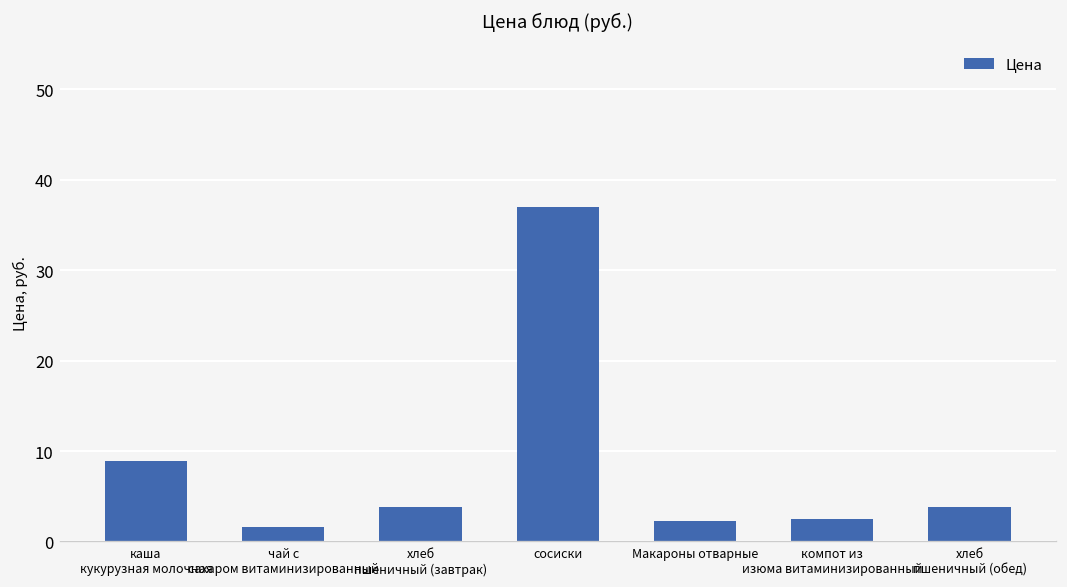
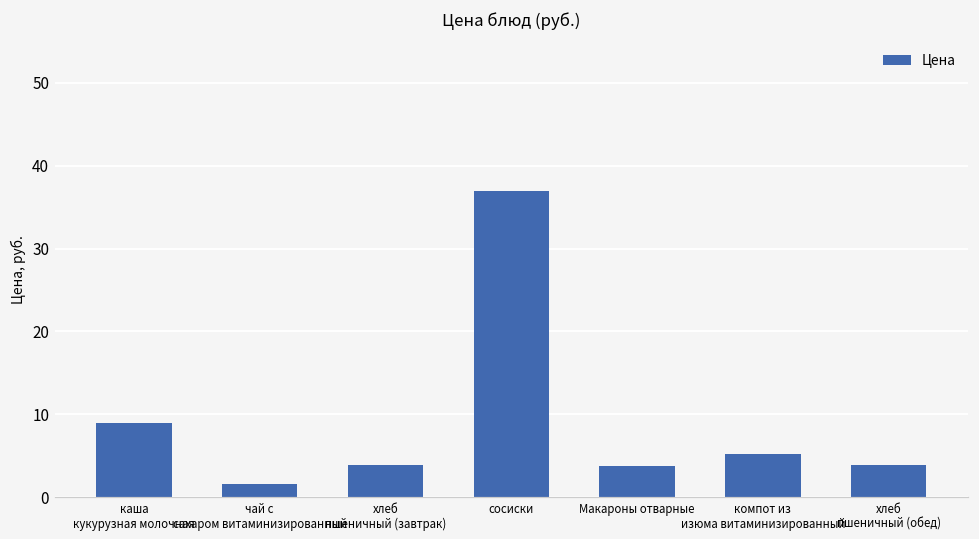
  {
    "чай с сахаром витаминизированный": 2,
    "сосиски": 37,
-   "Макароны отварные": 2,
-   "компот из изюма витаминизированный": 3,
+   "Макароны отварные": 4,
+   "компот из изюма витаминизированный": 5,
    "хлеб пшеничный (обед)": 4
  }
